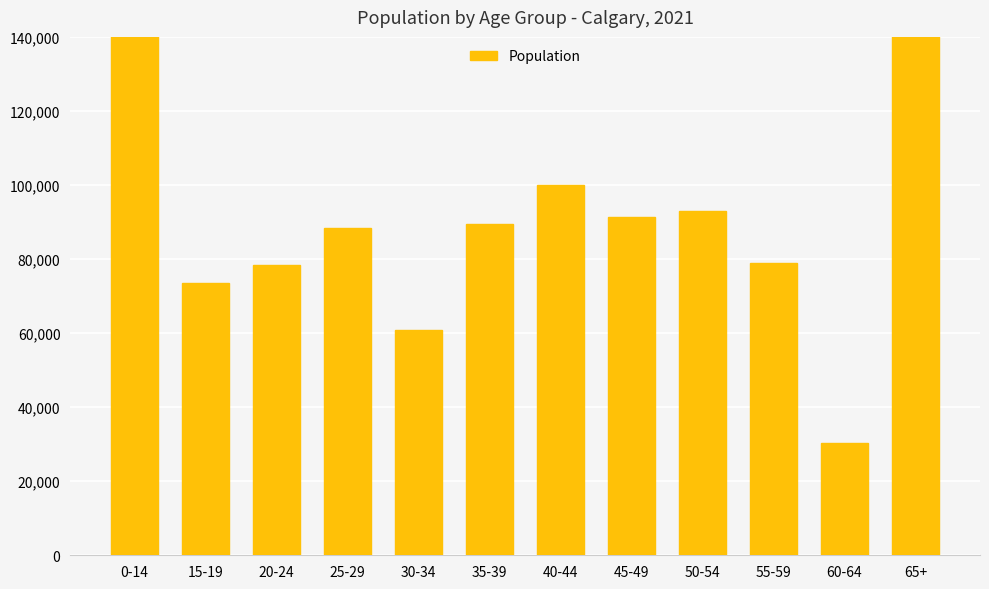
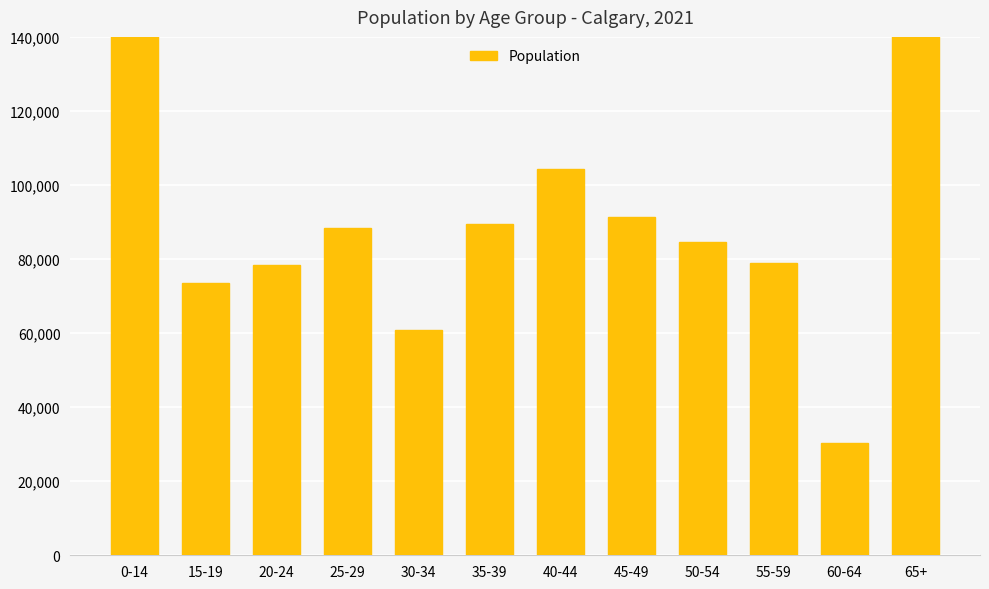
  {
    "15-19": "73,000",
    "20-24": "78,000",
    "25-29": "88,000",
    "30-34": "61,000",
    "35-39": "89,000",
-   "40-44": "100,000",
+   "40-44": "104,000",
    "45-49": "91,000",
-   "50-54": "93,000",
+   "50-54": "85,000",
    "55-59": "79,000",
    "60-64": "30,000"
  }
